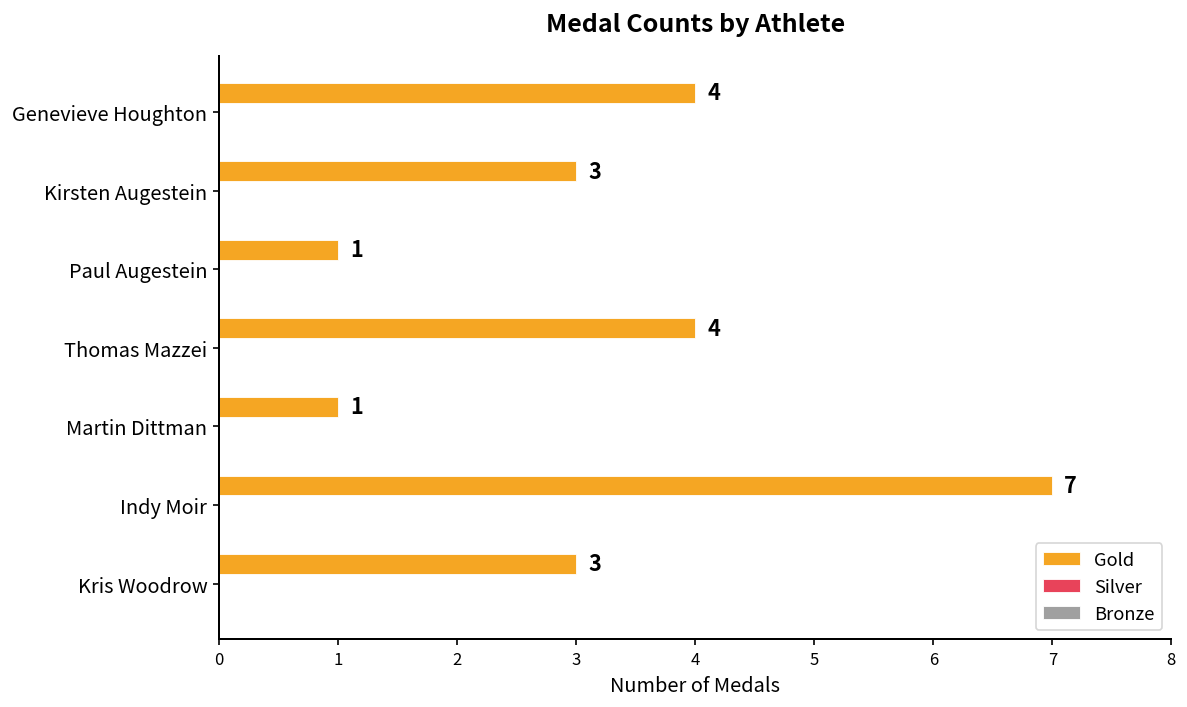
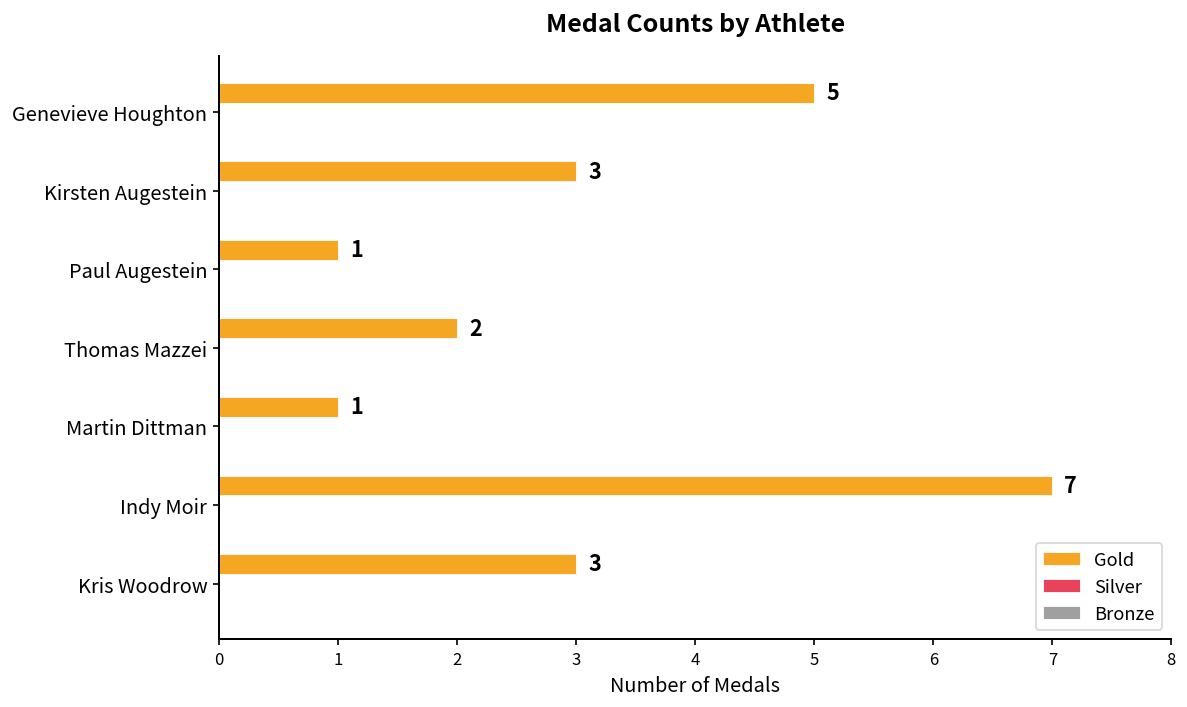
  {
    "Gold": {
-     "Genevieve Houghton": 4,
+     "Genevieve Houghton": 5,
      "Kirsten Augestein": 3,
      "Paul Augestein": 1,
-     "Thomas Mazzei": 4,
+     "Thomas Mazzei": 2,
      "Martin Dittman": 1,
      "Indy Moir": 7,
      "Kris Woodrow": 3
    },
    "Silver": {
      "Genevieve Houghton": 0.0,
      "Kirsten Augestein": 0.0,
      "Paul Augestein": 0.0,
      "Thomas Mazzei": 0.0,
      "Martin Dittman": 0.0,
      "Indy Moir": 0.0,
      "Kris Woodrow": 0.0
    },
    "Bronze": {
      "Genevieve Houghton": 0.0,
      "Kirsten Augestein": 0.0,
      "Paul Augestein": 0.0,
      "Thomas Mazzei": 0.0,
      "Martin Dittman": 0.0,
      "Indy Moir": 0.0,
      "Kris Woodrow": 0.0
    }
  }
